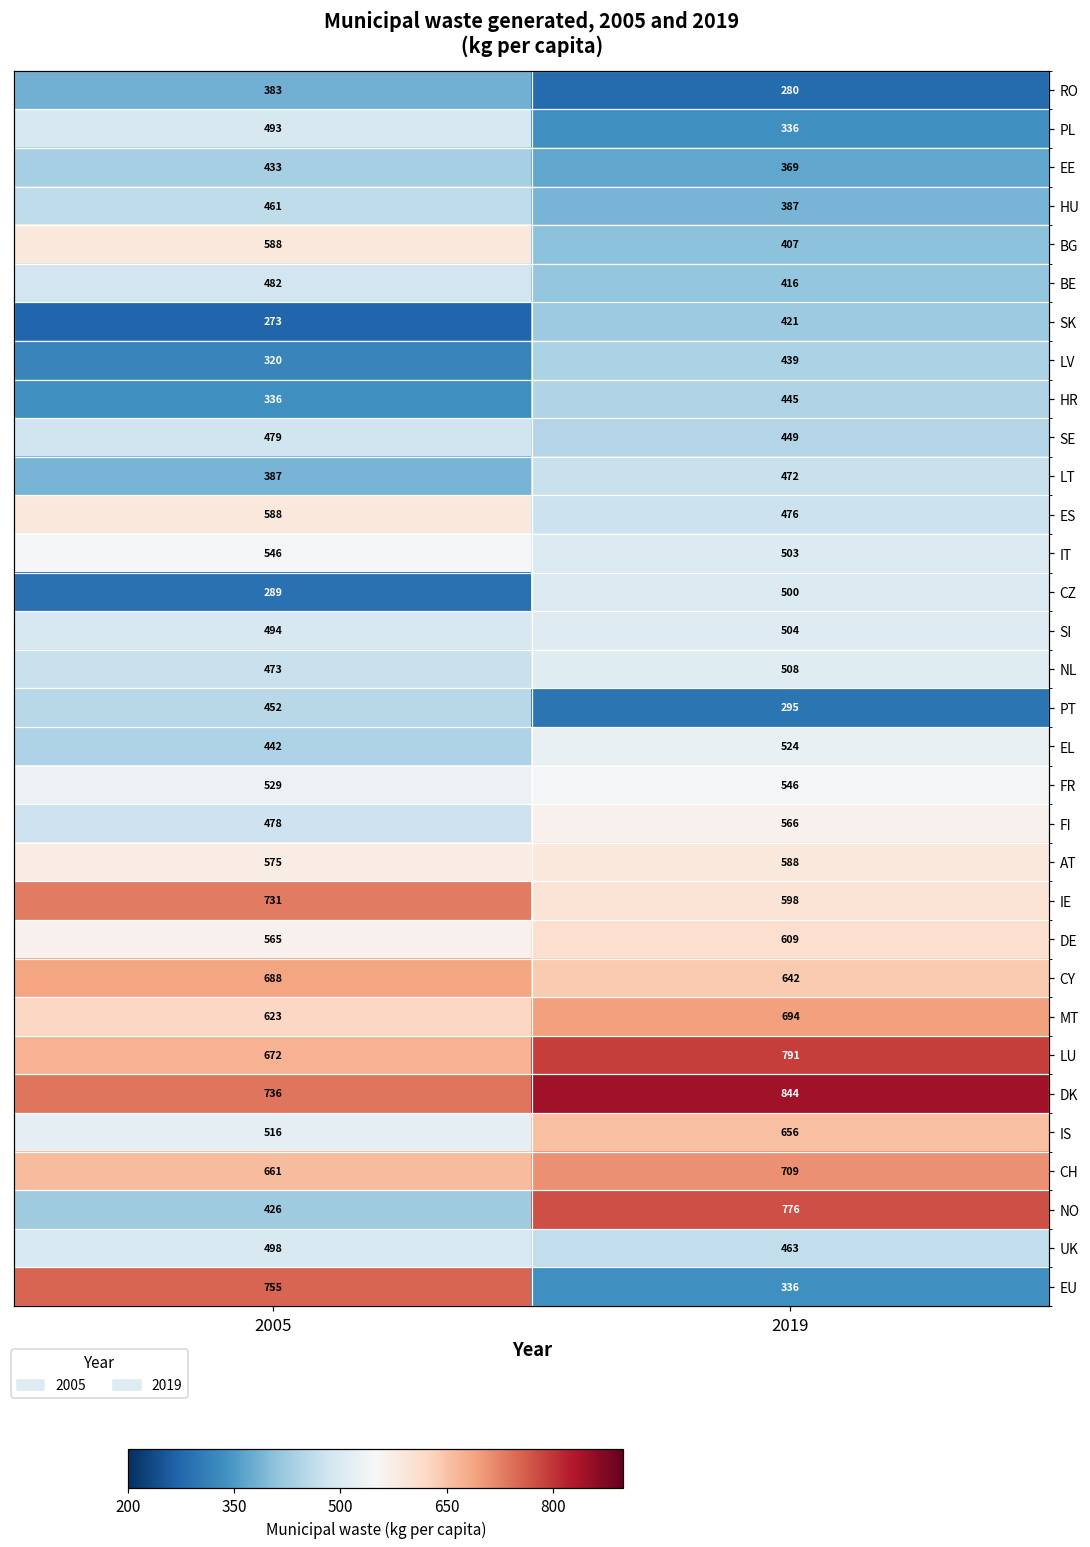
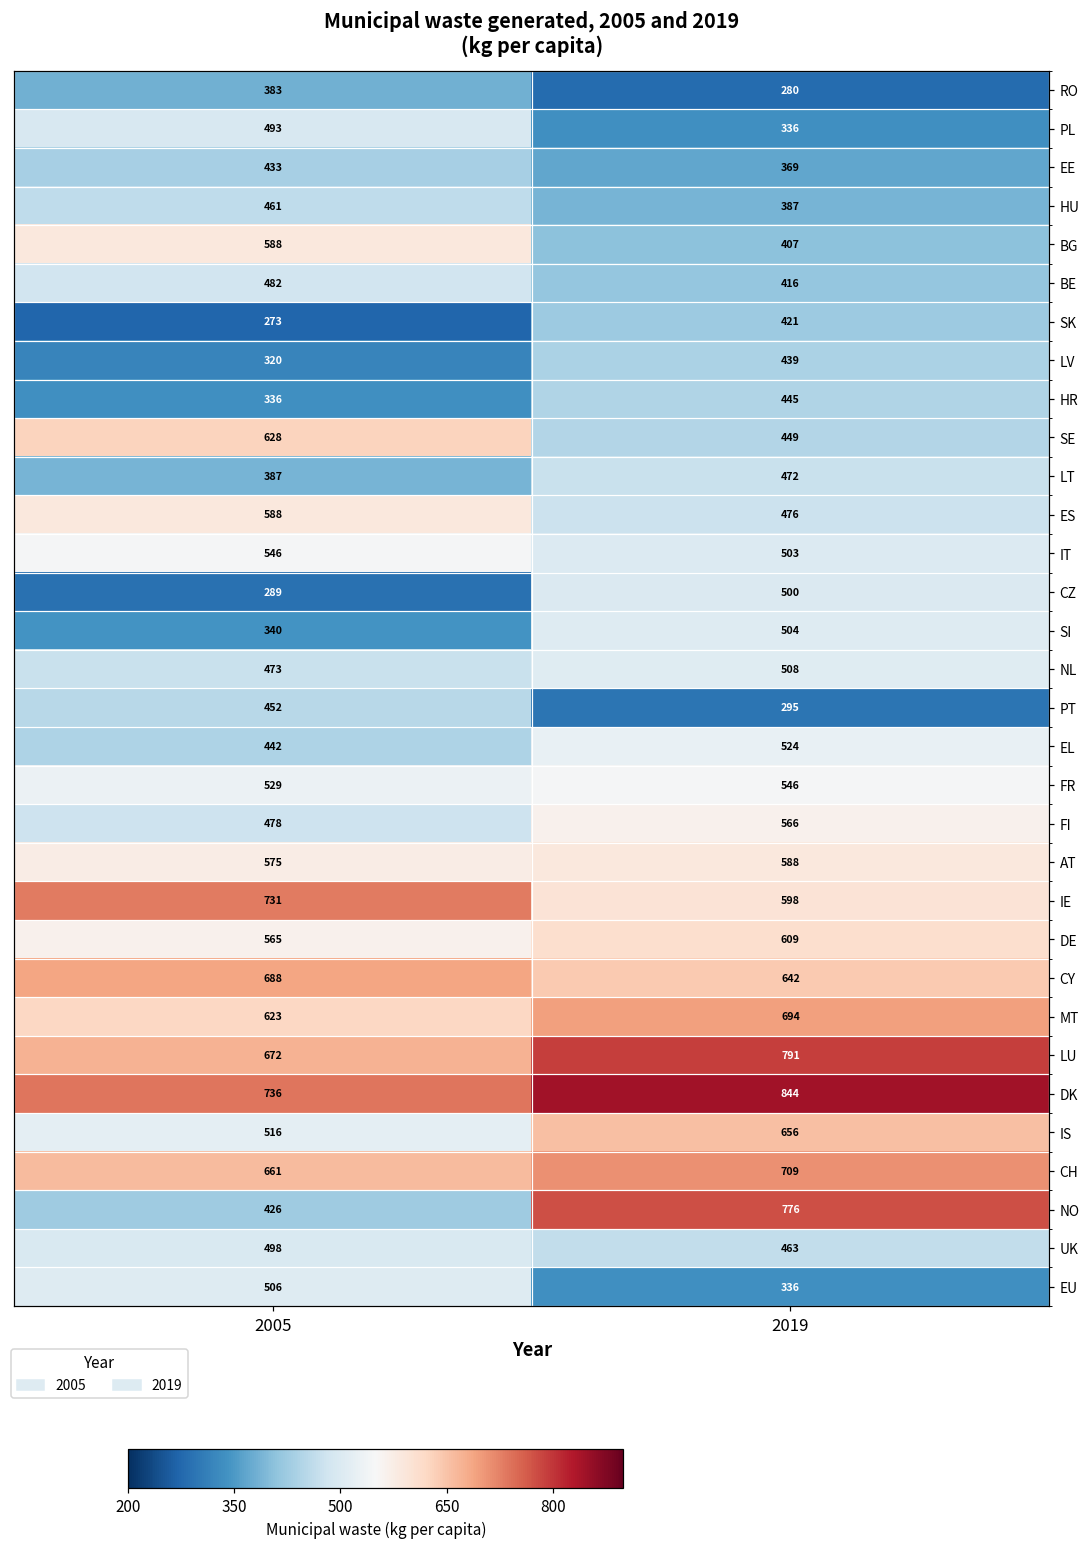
  {
    "RO": {
      "2005": 383,
      "2019": 280
    },
    "PL": {
      "2005": 493,
      "2019": 336
    },
    "EE": {
      "2005": 433,
      "2019": 369
    },
    "HU": {
      "2005": 461,
      "2019": 387
    },
    "BG": {
      "2005": 588,
      "2019": 407
    },
    "BE": {
      "2005": 482,
      "2019": 416
    },
    "SK": {
      "2005": 273,
      "2019": 421
    },
    "LV": {
      "2005": 320,
      "2019": 439
    },
    "HR": {
      "2005": 336,
      "2019": 445
    },
    "SE": {
-     "2005": 479,
+     "2005": 628,
      "2019": 449
    },
    "LT": {
      "2005": 387,
      "2019": 472
    },
    "ES": {
      "2005": 588,
      "2019": 476
    },
    "IT": {
      "2005": 546,
      "2019": 503
    },
    "CZ": {
      "2005": 289,
      "2019": 500
    },
    "SI": {
-     "2005": 494,
+     "2005": 340,
      "2019": 504
    },
    "NL": {
      "2005": 473,
      "2019": 508
    },
    "PT": {
      "2005": 452,
      "2019": 295
    },
    "EL": {
      "2005": 442,
      "2019": 524
    },
    "FR": {
      "2005": 529,
      "2019": 546
    },
    "FI": {
      "2005": 478,
      "2019": 566
    },
    "AT": {
      "2005": 575,
      "2019": 588
    },
    "IE": {
      "2005": 731,
      "2019": 598
    },
    "DE": {
      "2005": 565,
      "2019": 609
    },
    "CY": {
      "2005": 688,
      "2019": 642
    },
    "MT": {
      "2005": 623,
      "2019": 694
    },
    "LU": {
      "2005": 672,
      "2019": 791
    },
    "DK": {
      "2005": 736,
      "2019": 844
    },
    "IS": {
      "2005": 516,
      "2019": 656
    },
    "CH": {
      "2005": 661,
      "2019": 709
    },
    "NO": {
      "2005": 426,
      "2019": 776
    },
    "UK": {
      "2005": 498,
      "2019": 463
    },
    "EU": {
-     "2005": 755,
+     "2005": 506,
      "2019": 336
    }
  }
